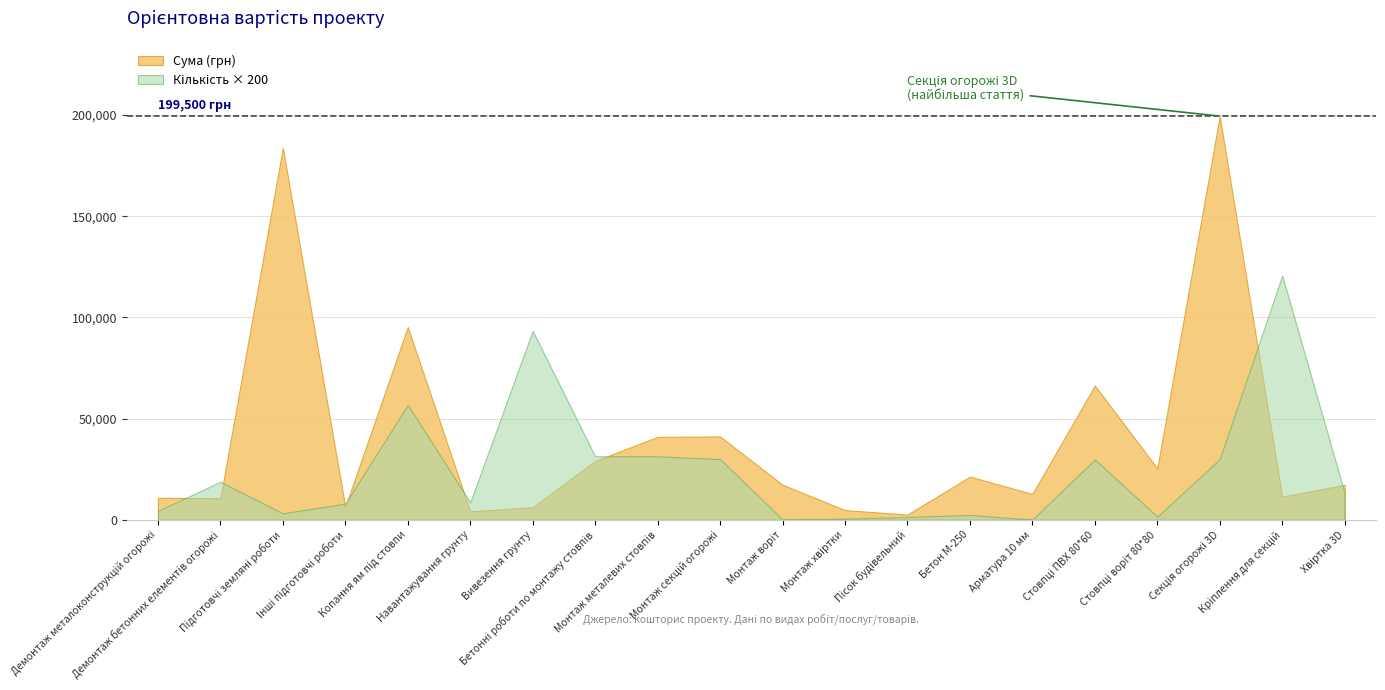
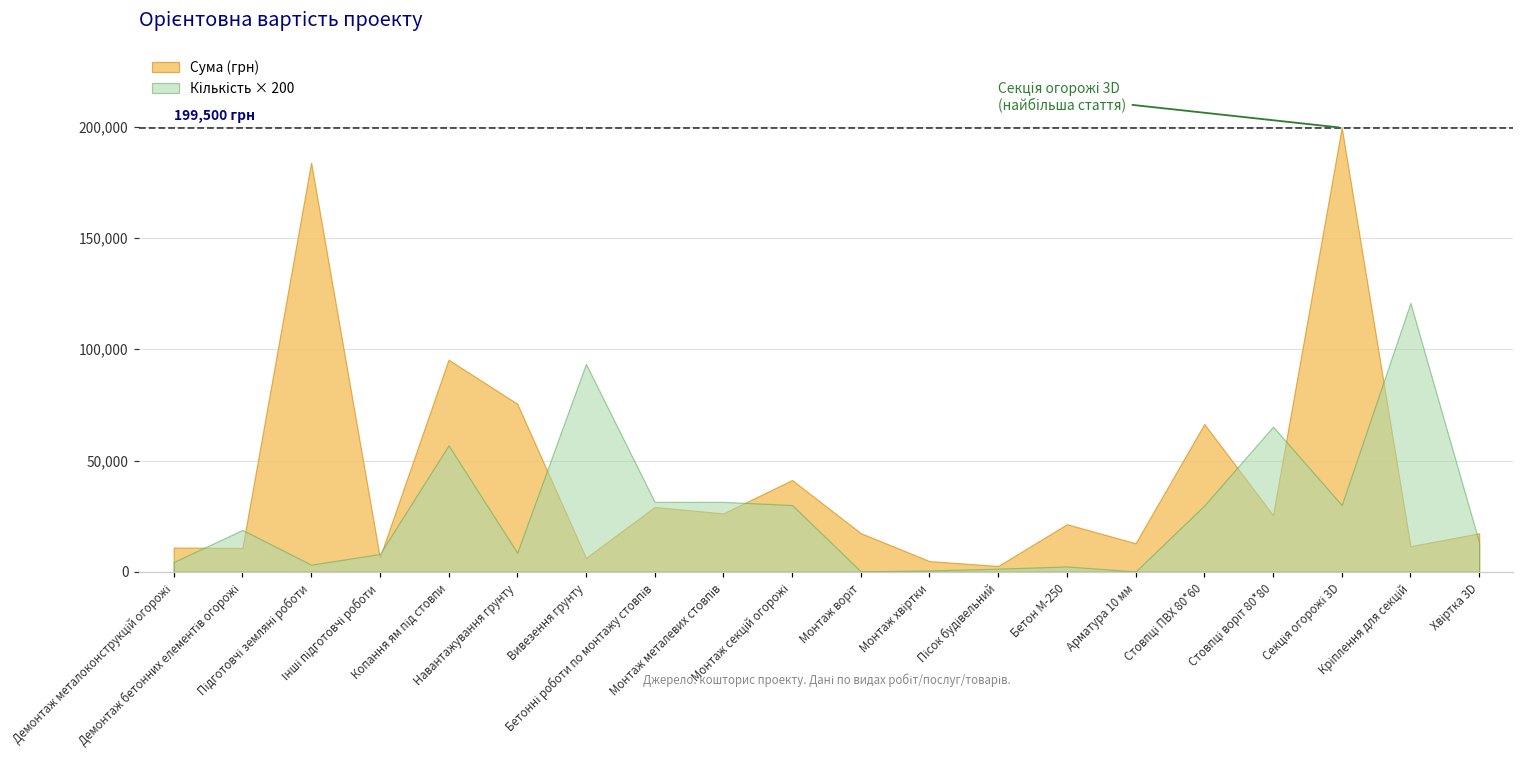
  {
    "Сума (грн)": {
      "Демонтаж металоконструкцій огорожі": "11,000",
      "Демонтаж бетонних елементів огорожі": "11,000",
      "Підготовчі земляні роботи": "184,000",
      "Інші підготовчі роботи": "6,000",
      "Копання ям під стовпи": "95,000",
-     "Навантажування грунту": "4,000",
+     "Навантажування грунту": "75,000",
      "Вивезення грунту": "6,000",
      "Бетонні роботи по монтажу стовпів": "29,000",
-     "Монтаж металевих стовпів": "41,000",
+     "Монтаж металевих стовпів": "26,000",
      "Монтаж секцій огорожі": "41,000",
      "Монтаж воріт": "17,000",
      "Монтаж хвіртки": "5,000",
      "Бетон М-250": "21,000",
      "Арматура 10 мм": "13,000",
      "Стовпці ПВХ 80*60": "66,000",
      "Стовпці воріт 80*80": "25,000",
      "Кріплення для секцій": "11,000",
      "Хвіртка 3D": "17,000"
    },
    "Кількість × 200": {
      "Демонтаж металоконструкцій огорожі": "4,000",
      "Демонтаж бетонних елементів огорожі": "19,000",
      "Підготовчі земляні роботи": "3,000",
      "Інші підготовчі роботи": "8,000",
      "Копання ям під стовпи": "57,000",
      "Навантажування грунту": "9,000",
      "Вивезення грунту": "93,000",
      "Бетонні роботи по монтажу стовпів": "31,000",
      "Монтаж металевих стовпів": "31,000",
      "Монтаж секцій огорожі": "30,000",
      "Бетон М-250": "2,000",
      "Стовпці ПВХ 80*60": "30,000",
-     "Стовпці воріт 80*80": "2,000",
+     "Стовпці воріт 80*80": "65,000",
      "Секція огорожі 3D": "30,000",
      "Кріплення для секцій": "121,000",
      "Хвіртка 3D": "13,000"
    }
  }
